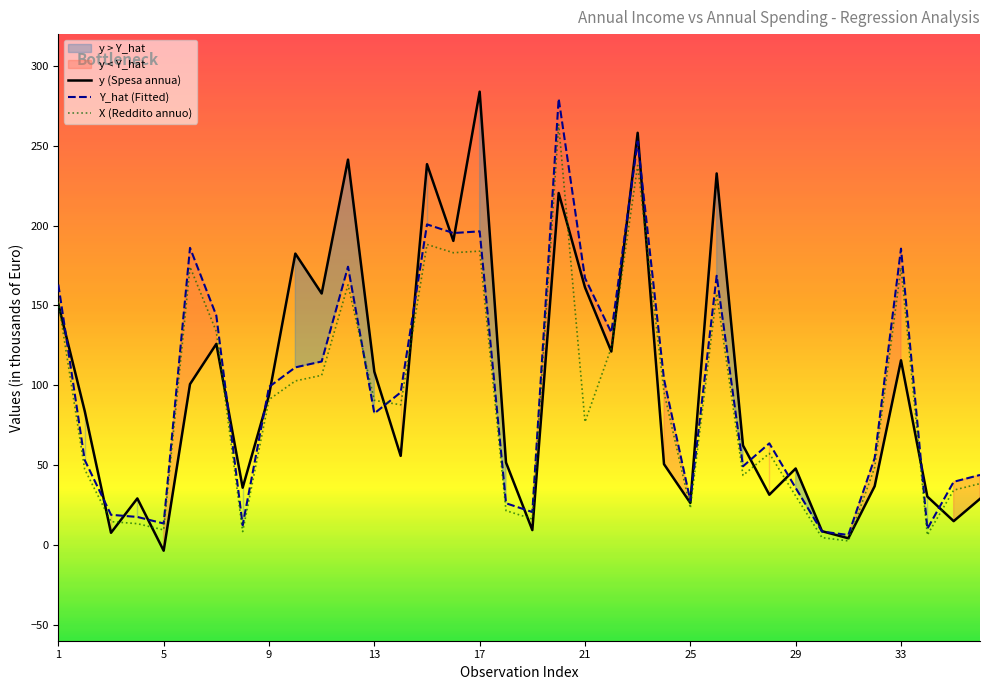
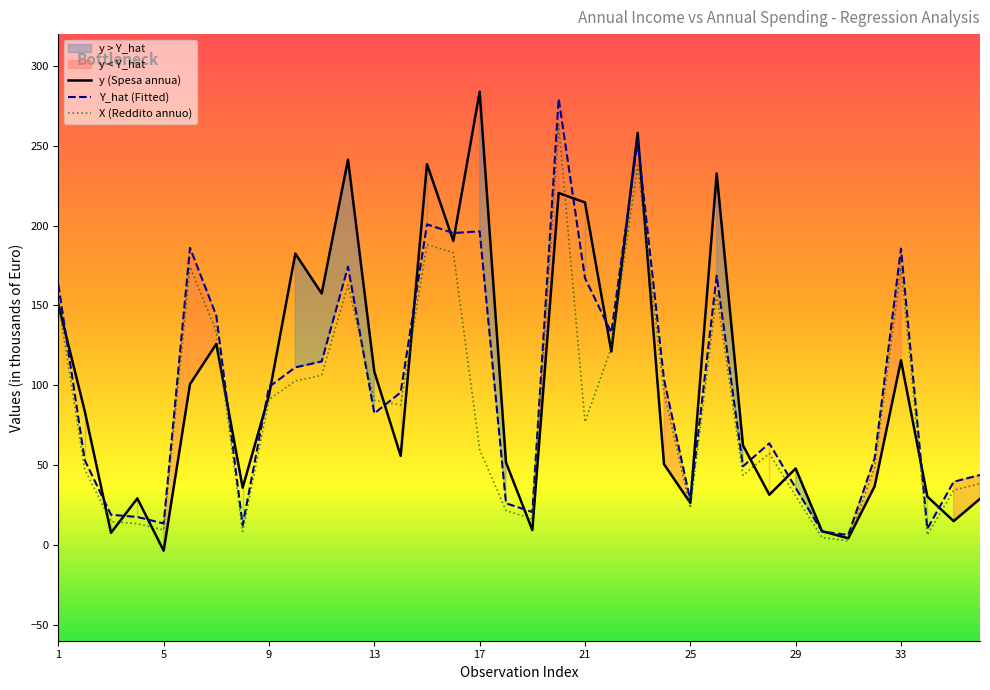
  {
    "y (Spesa annua)": {
      "5": -4,
      "9": 94,
      "13": 109,
      "17": 284,
-     "21": 161,
+     "21": 215,
      "29": 48,
      "33": 116
    },
    "Y_hat (Fitted)": {
      "1": 163,
      "5": 13,
      "9": 99,
      "13": 82,
      "17": 196,
      "21": 167,
      "29": 36,
      "33": 186
    },
    "X (Reddito annuo)": {
      "5": 9,
      "9": 91,
      "13": 91,
-     "17": 184,
+     "17": 60,
      "21": 77,
      "25": 23,
      "29": 31,
      "33": 174
    }
  }
